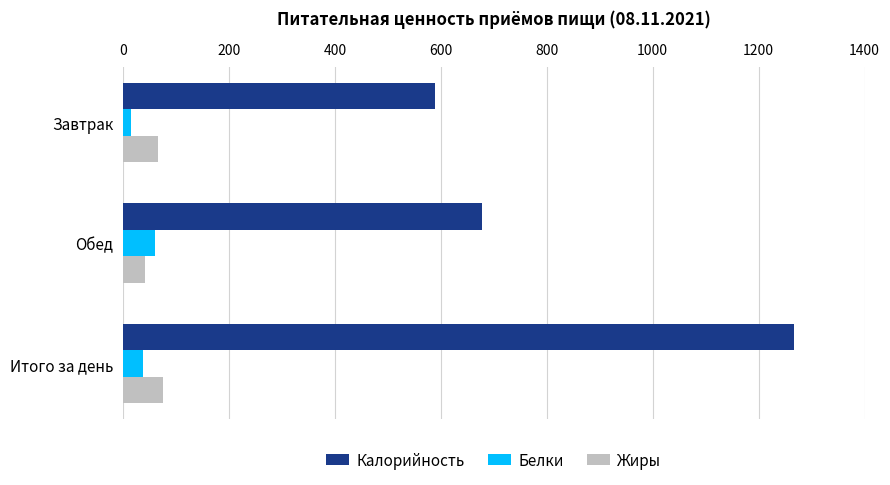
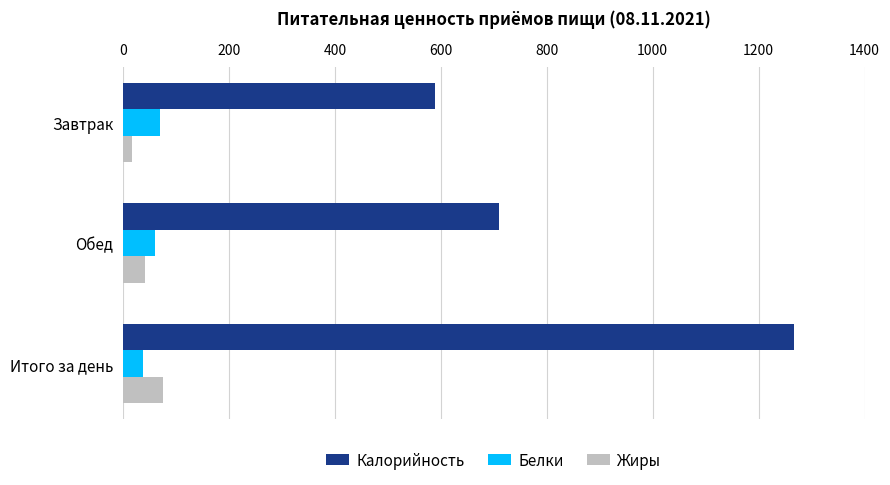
  {
    "Калорийность": {
      "Завтрак": 590,
-     "Обед": 680,
+     "Обед": 710,
      "Итого за день": 1270
    },
    "Белки": {
-     "Завтрак": 10,
+     "Завтрак": 70,
      "Обед": 60,
      "Итого за день": 40
    },
    "Жиры": {
-     "Завтрак": 70,
+     "Завтрак": 20,
      "Обед": 40,
      "Итого за день": 70
    }
  }
